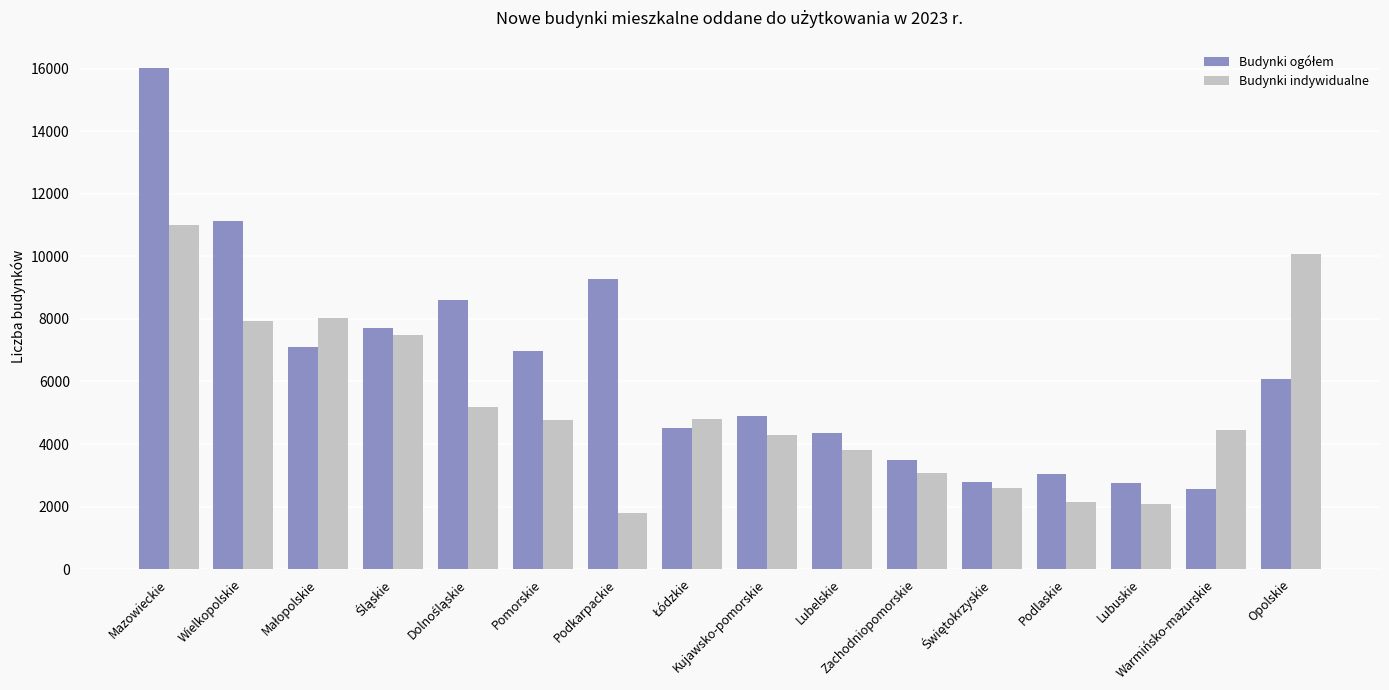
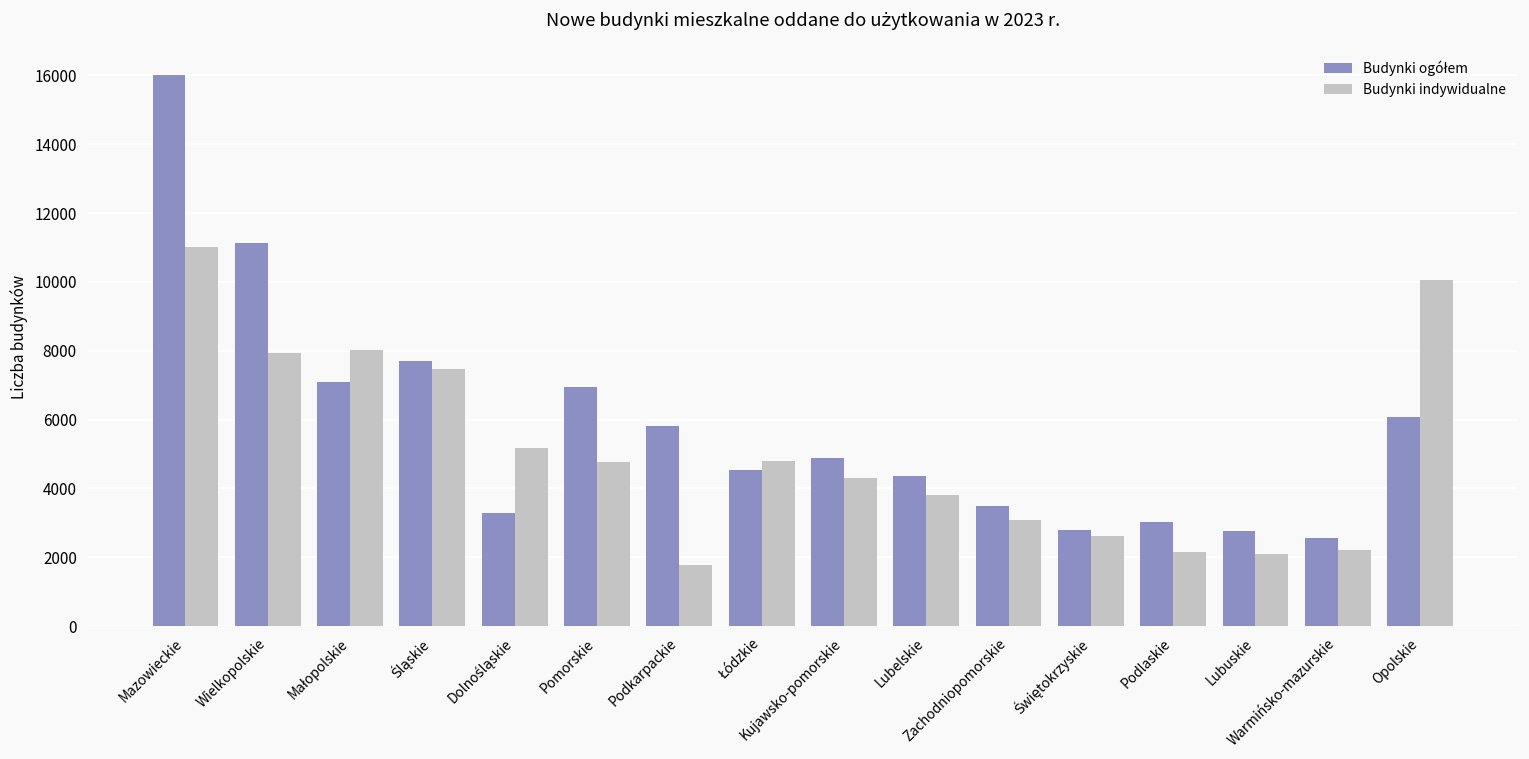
  {
    "Budynki ogółem": {
      "Mazowieckie": 16000,
      "Wielkopolskie": 11100,
      "Małopolskie": 7100,
      "Śląskie": 7700,
-     "Dolnośląskie": 8600,
+     "Dolnośląskie": 3300,
      "Pomorskie": 7000,
-     "Podkarpackie": 9300,
+     "Podkarpackie": 5800,
      "Łódzkie": 4500,
      "Kujawsko-pomorskie": 4900,
      "Lubelskie": 4400,
      "Zachodniopomorskie": 3500,
      "Świętokrzyskie": 2800,
      "Podlaskie": 3000,
      "Lubuskie": 2700,
      "Warmińsko-mazurskie": 2600,
      "Opolskie": 6100
    },
    "Budynki indywidualne": {
      "Mazowieckie": 11000,
      "Wielkopolskie": 7900,
      "Małopolskie": 8000,
      "Śląskie": 7500,
      "Dolnośląskie": 5200,
      "Pomorskie": 4800,
      "Podkarpackie": 1800,
      "Łódzkie": 4800,
      "Kujawsko-pomorskie": 4300,
      "Lubelskie": 3800,
      "Zachodniopomorskie": 3100,
      "Świętokrzyskie": 2600,
      "Podlaskie": 2200,
      "Lubuskie": 2100,
-     "Warmińsko-mazurskie": 4400,
+     "Warmińsko-mazurskie": 2200,
      "Opolskie": 10100
    }
  }
